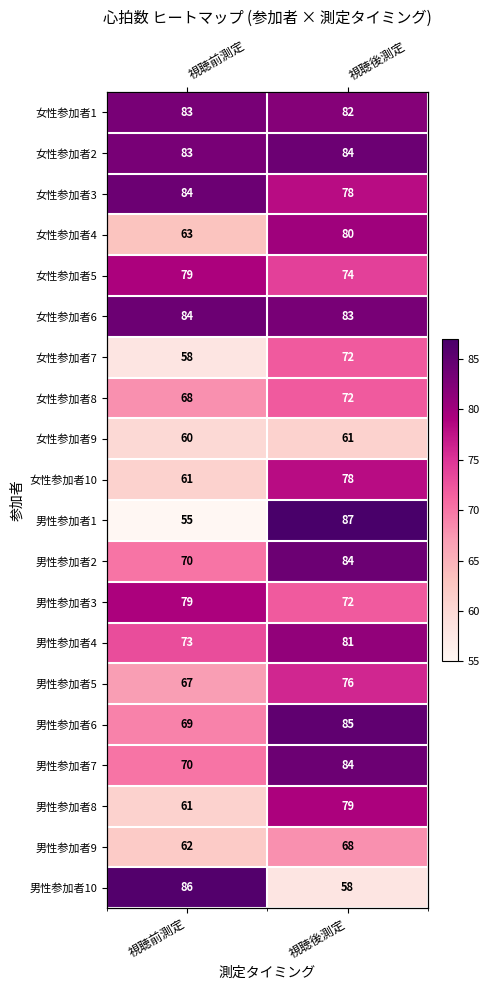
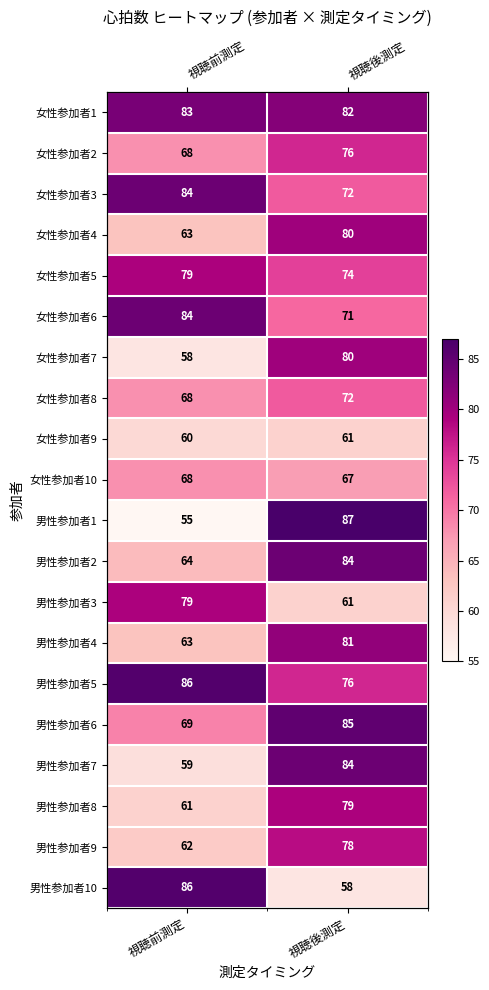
  {
    "女性参加者1": {
      "視聴前測定": 83,
      "視聴後測定": 82
    },
    "女性参加者2": {
-     "視聴前測定": 83,
-     "視聴後測定": 84
+     "視聴前測定": 68,
+     "視聴後測定": 76
    },
    "女性参加者3": {
      "視聴前測定": 84,
-     "視聴後測定": 78
+     "視聴後測定": 72
    },
    "女性参加者4": {
      "視聴前測定": 63,
      "視聴後測定": 80
    },
    "女性参加者5": {
      "視聴前測定": 79,
      "視聴後測定": 74
    },
    "女性参加者6": {
      "視聴前測定": 84,
-     "視聴後測定": 83
+     "視聴後測定": 71
    },
    "女性参加者7": {
      "視聴前測定": 58,
-     "視聴後測定": 72
+     "視聴後測定": 80
    },
    "女性参加者8": {
      "視聴前測定": 68,
      "視聴後測定": 72
    },
    "女性参加者9": {
      "視聴前測定": 60,
      "視聴後測定": 61
    },
    "女性参加者10": {
-     "視聴前測定": 61,
-     "視聴後測定": 78
+     "視聴前測定": 68,
+     "視聴後測定": 67
    },
    "男性参加者1": {
      "視聴前測定": 55,
      "視聴後測定": 87
    },
    "男性参加者2": {
-     "視聴前測定": 70,
+     "視聴前測定": 64,
      "視聴後測定": 84
    },
    "男性参加者3": {
      "視聴前測定": 79,
-     "視聴後測定": 72
+     "視聴後測定": 61
    },
    "男性参加者4": {
-     "視聴前測定": 73,
+     "視聴前測定": 63,
      "視聴後測定": 81
    },
    "男性参加者5": {
-     "視聴前測定": 67,
+     "視聴前測定": 86,
      "視聴後測定": 76
    },
    "男性参加者6": {
      "視聴前測定": 69,
      "視聴後測定": 85
    },
    "男性参加者7": {
-     "視聴前測定": 70,
+     "視聴前測定": 59,
      "視聴後測定": 84
    },
    "男性参加者8": {
      "視聴前測定": 61,
      "視聴後測定": 79
    },
    "男性参加者9": {
      "視聴前測定": 62,
-     "視聴後測定": 68
+     "視聴後測定": 78
    },
    "男性参加者10": {
      "視聴前測定": 86,
      "視聴後測定": 58
    }
  }
